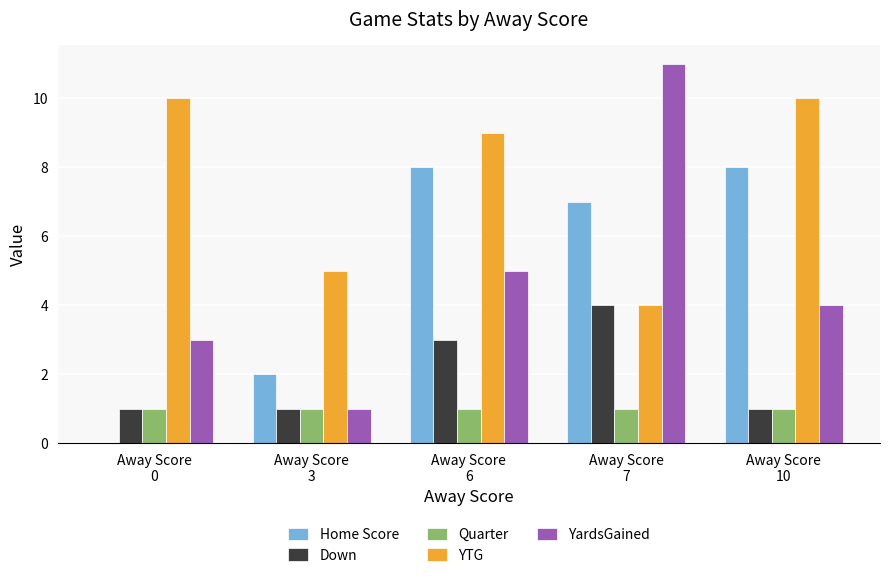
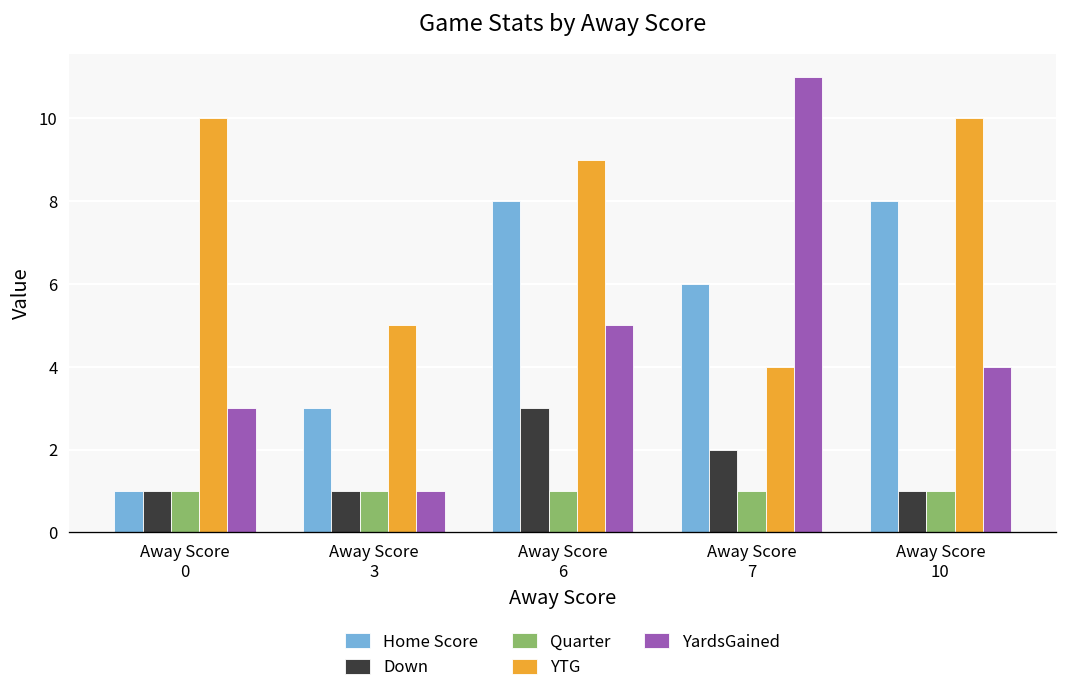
  {
    "Home Score": {
-     "Away Score 0": 0,
-     "Away Score 3": 2,
+     "Away Score 0": 1,
+     "Away Score 3": 3,
      "Away Score 6": 8,
-     "Away Score 7": 7,
+     "Away Score 7": 6,
      "Away Score 10": 8
    },
    "Down": {
      "Away Score 0": 1,
      "Away Score 3": 1,
      "Away Score 6": 3,
-     "Away Score 7": 4,
+     "Away Score 7": 2,
      "Away Score 10": 1
    },
    "Quarter": {
      "Away Score 0": 1,
      "Away Score 3": 1,
      "Away Score 6": 1,
      "Away Score 7": 1,
      "Away Score 10": 1
    },
    "YTG": {
      "Away Score 0": 10,
      "Away Score 3": 5,
      "Away Score 6": 9,
      "Away Score 7": 4,
      "Away Score 10": 10
    },
    "YardsGained": {
      "Away Score 0": 3,
      "Away Score 3": 1,
      "Away Score 6": 5,
      "Away Score 7": 11,
      "Away Score 10": 4
    }
  }
